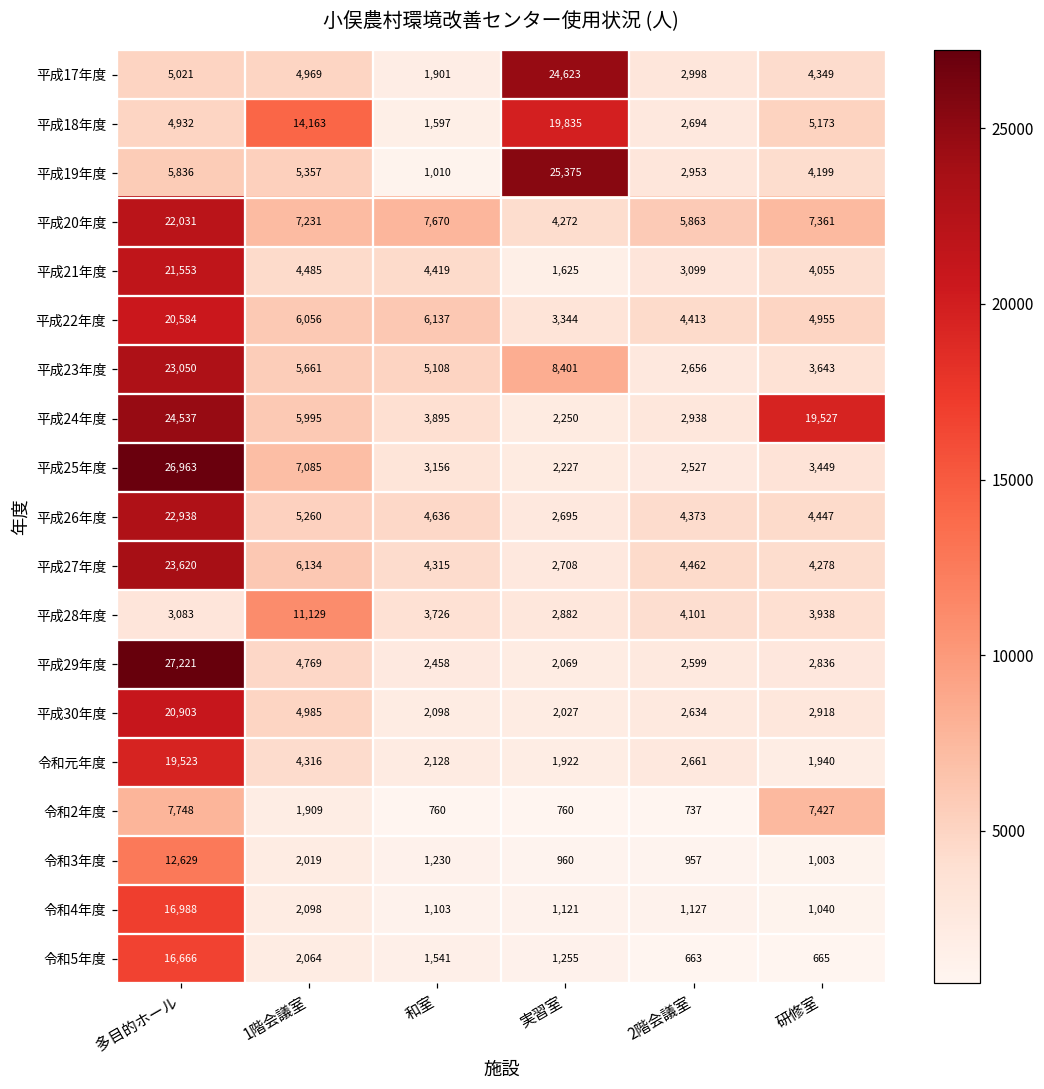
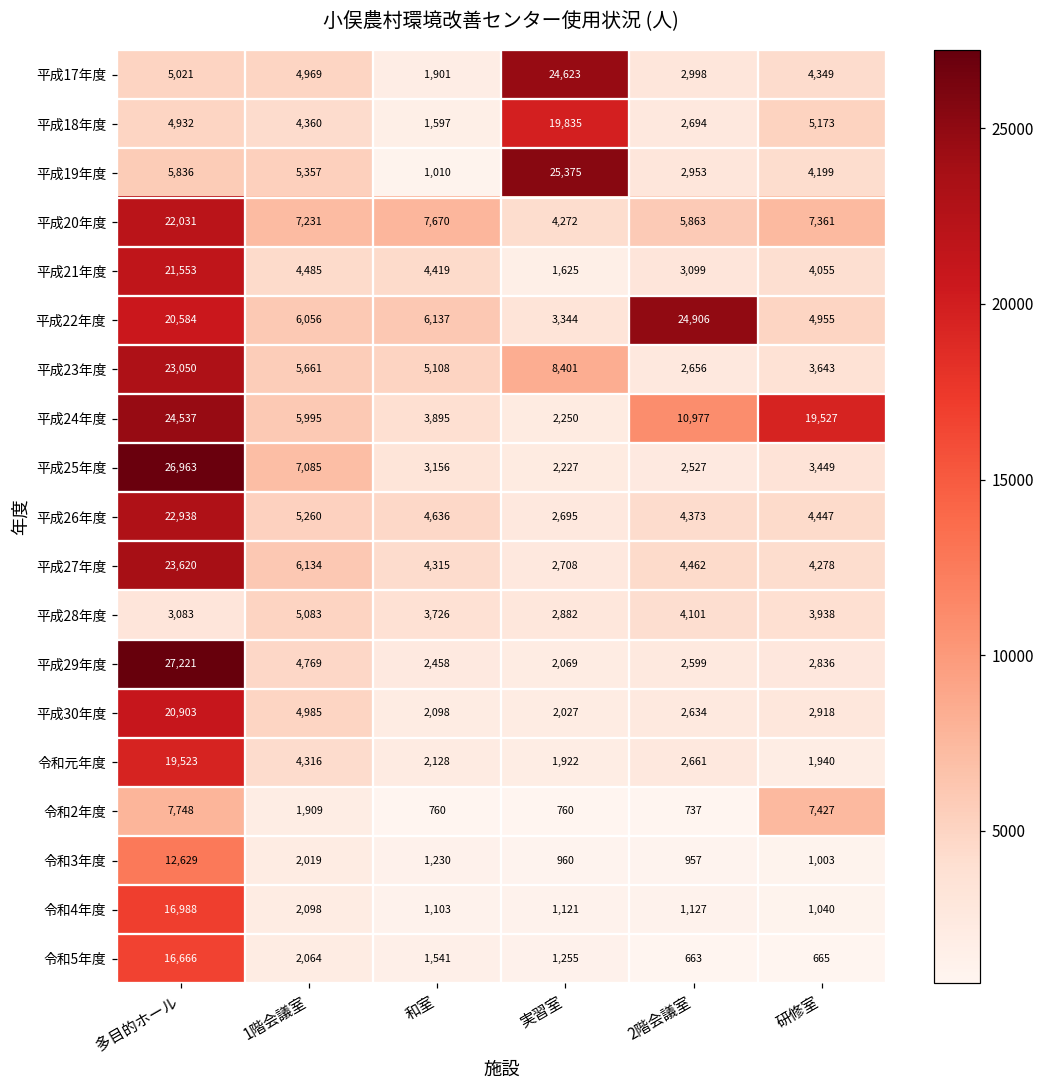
  {
    "平成17年度": {
      "多目的ホール": "5,021",
      "1階会議室": "4,969",
      "和室": "1,901",
      "実習室": "24,623",
      "2階会議室": "2,998",
      "研修室": "4,349"
    },
    "平成18年度": {
      "多目的ホール": "4,932",
-     "1階会議室": "14,163",
+     "1階会議室": "4,360",
      "和室": "1,597",
      "実習室": "19,835",
      "2階会議室": "2,694",
      "研修室": "5,173"
    },
    "平成19年度": {
      "多目的ホール": "5,836",
      "1階会議室": "5,357",
      "和室": "1,010",
      "実習室": "25,375",
      "2階会議室": "2,953",
      "研修室": "4,199"
    },
    "平成20年度": {
      "多目的ホール": "22,031",
      "1階会議室": "7,231",
      "和室": "7,670",
      "実習室": "4,272",
      "2階会議室": "5,863",
      "研修室": "7,361"
    },
    "平成21年度": {
      "多目的ホール": "21,553",
      "1階会議室": "4,485",
      "和室": "4,419",
      "実習室": "1,625",
      "2階会議室": "3,099",
      "研修室": "4,055"
    },
    "平成22年度": {
      "多目的ホール": "20,584",
      "1階会議室": "6,056",
      "和室": "6,137",
      "実習室": "3,344",
-     "2階会議室": "4,413",
+     "2階会議室": "24,906",
      "研修室": "4,955"
    },
    "平成23年度": {
      "多目的ホール": "23,050",
      "1階会議室": "5,661",
      "和室": "5,108",
      "実習室": "8,401",
      "2階会議室": "2,656",
      "研修室": "3,643"
    },
    "平成24年度": {
      "多目的ホール": "24,537",
      "1階会議室": "5,995",
      "和室": "3,895",
      "実習室": "2,250",
-     "2階会議室": "2,938",
+     "2階会議室": "10,977",
      "研修室": "19,527"
    },
    "平成25年度": {
      "多目的ホール": "26,963",
      "1階会議室": "7,085",
      "和室": "3,156",
      "実習室": "2,227",
      "2階会議室": "2,527",
      "研修室": "3,449"
    },
    "平成26年度": {
      "多目的ホール": "22,938",
      "1階会議室": "5,260",
      "和室": "4,636",
      "実習室": "2,695",
      "2階会議室": "4,373",
      "研修室": "4,447"
    },
    "平成27年度": {
      "多目的ホール": "23,620",
      "1階会議室": "6,134",
      "和室": "4,315",
      "実習室": "2,708",
      "2階会議室": "4,462",
      "研修室": "4,278"
    },
    "平成28年度": {
      "多目的ホール": "3,083",
-     "1階会議室": "11,129",
+     "1階会議室": "5,083",
      "和室": "3,726",
      "実習室": "2,882",
      "2階会議室": "4,101",
      "研修室": "3,938"
    },
    "平成29年度": {
      "多目的ホール": "27,221",
      "1階会議室": "4,769",
      "和室": "2,458",
      "実習室": "2,069",
      "2階会議室": "2,599",
      "研修室": "2,836"
    },
    "平成30年度": {
      "多目的ホール": "20,903",
      "1階会議室": "4,985",
      "和室": "2,098",
      "実習室": "2,027",
      "2階会議室": "2,634",
      "研修室": "2,918"
    },
    "令和元年度": {
      "多目的ホール": "19,523",
      "1階会議室": "4,316",
      "和室": "2,128",
      "実習室": "1,922",
      "2階会議室": "2,661",
      "研修室": "1,940"
    },
    "令和2年度": {
      "多目的ホール": "7,748",
      "1階会議室": "1,909",
      "和室": "760",
      "実習室": "760",
      "2階会議室": "737",
      "研修室": "7,427"
    },
    "令和3年度": {
      "多目的ホール": "12,629",
      "1階会議室": "2,019",
      "和室": "1,230",
      "実習室": "960",
      "2階会議室": "957",
      "研修室": "1,003"
    },
    "令和4年度": {
      "多目的ホール": "16,988",
      "1階会議室": "2,098",
      "和室": "1,103",
      "実習室": "1,121",
      "2階会議室": "1,127",
      "研修室": "1,040"
    },
    "令和5年度": {
      "多目的ホール": "16,666",
      "1階会議室": "2,064",
      "和室": "1,541",
      "実習室": "1,255",
      "2階会議室": "663",
      "研修室": "665"
    }
  }
